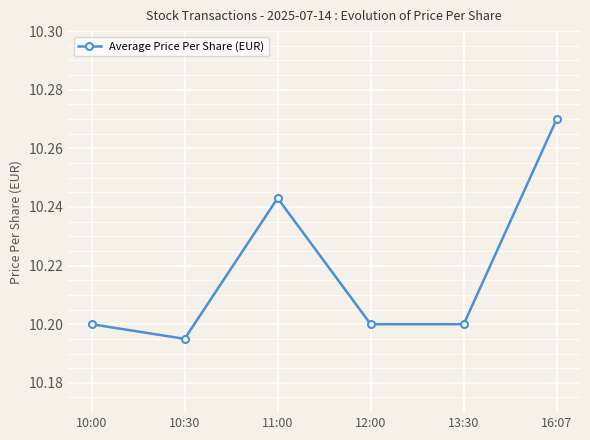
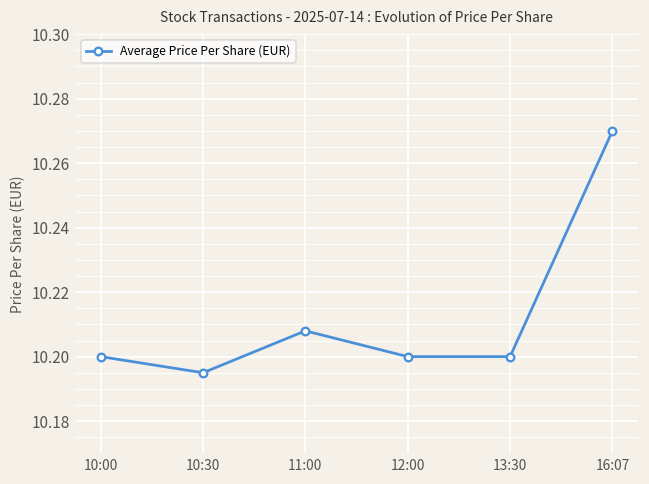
  {
    "10:00": 10.200,
    "10:30": 10.195,
-   "11:00": 10.243,
+   "11:00": 10.208,
    "12:00": 10.200,
    "13:30": 10.200,
    "16:07": 10.270
  }
